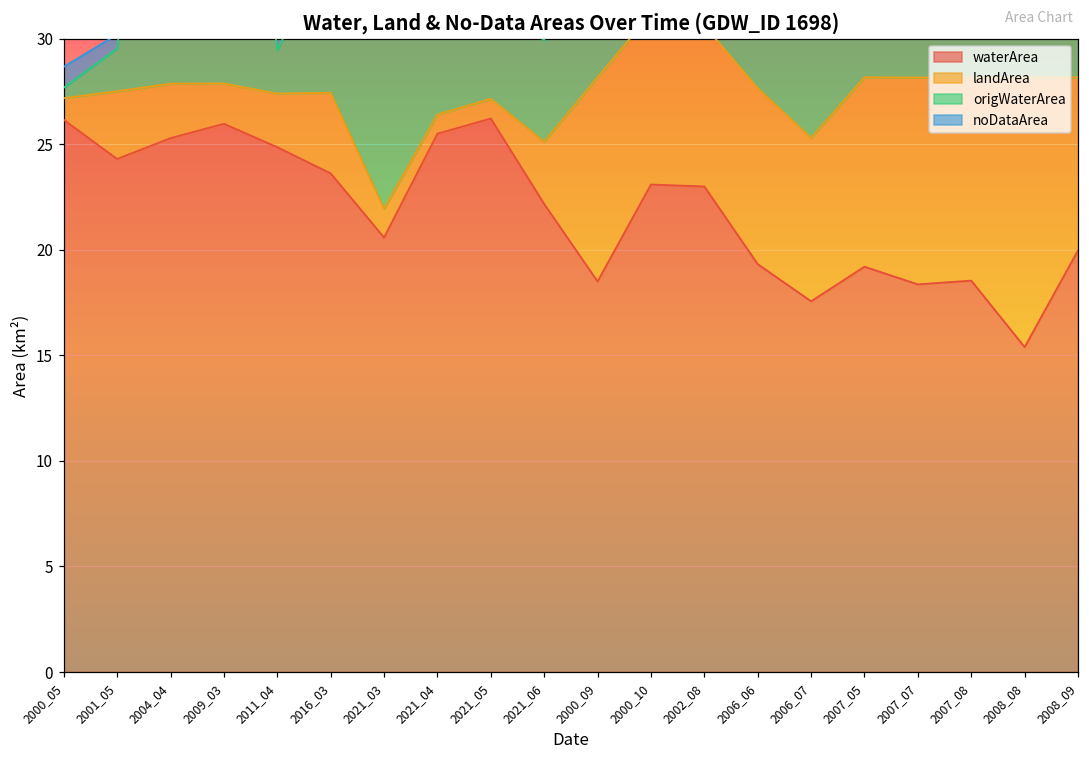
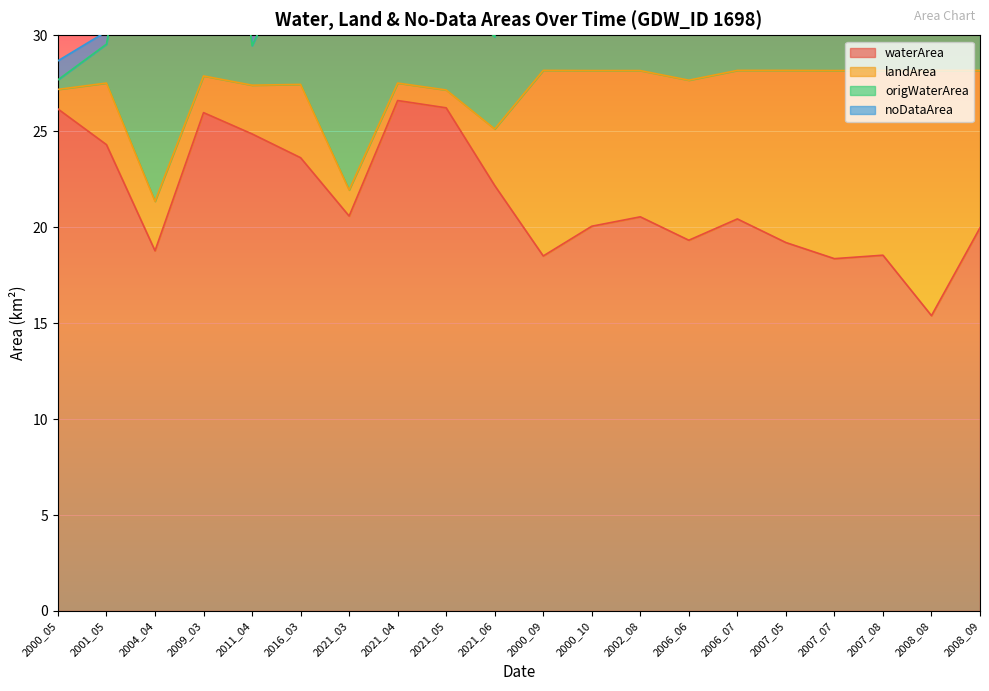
  {
    "waterArea": {
      "2000_05": 26.2,
      "2001_05": 24.3,
-     "2004_04": 25.3,
+     "2004_04": 18.8,
      "2009_03": 26.0,
      "2011_04": 24.9,
      "2016_03": 23.6,
      "2021_03": 20.6,
-     "2021_04": 25.5,
+     "2021_04": 26.6,
      "2021_05": 26.2,
      "2021_06": 22.2,
      "2000_09": 18.5,
-     "2000_10": 23.1,
-     "2002_08": 23.0,
+     "2000_10": 20.1,
+     "2002_08": 20.5,
      "2006_06": 19.3,
-     "2006_07": 17.6,
+     "2006_07": 20.4,
      "2007_05": 19.2,
      "2007_07": 18.4,
      "2007_08": 18.5,
      "2008_08": 15.4,
      "2008_09": 20.0
    },
    "landArea": {
      "2000_05": 1.0,
      "2001_05": 3.2,
      "2004_04": 2.6,
      "2009_03": 1.9,
      "2011_04": 2.5,
      "2016_03": 3.8,
      "2021_03": 1.4,
      "2021_04": 0.9,
      "2021_05": 0.9,
      "2021_06": 2.9,
      "2000_09": 9.7,
      "2006_06": 8.3,
      "2006_07": 7.7,
      "2007_05": 9.0,
      "2007_07": 9.8,
      "2008_09": 8.2
    },
    "origWaterArea": {
      "2000_05": 0.5,
      "2001_05": 2.0,
      "2011_04": 2.1,
      "2021_06": 4.8
    },
    "noDataArea": {
      "2000_05": 1.0
    }
  }
